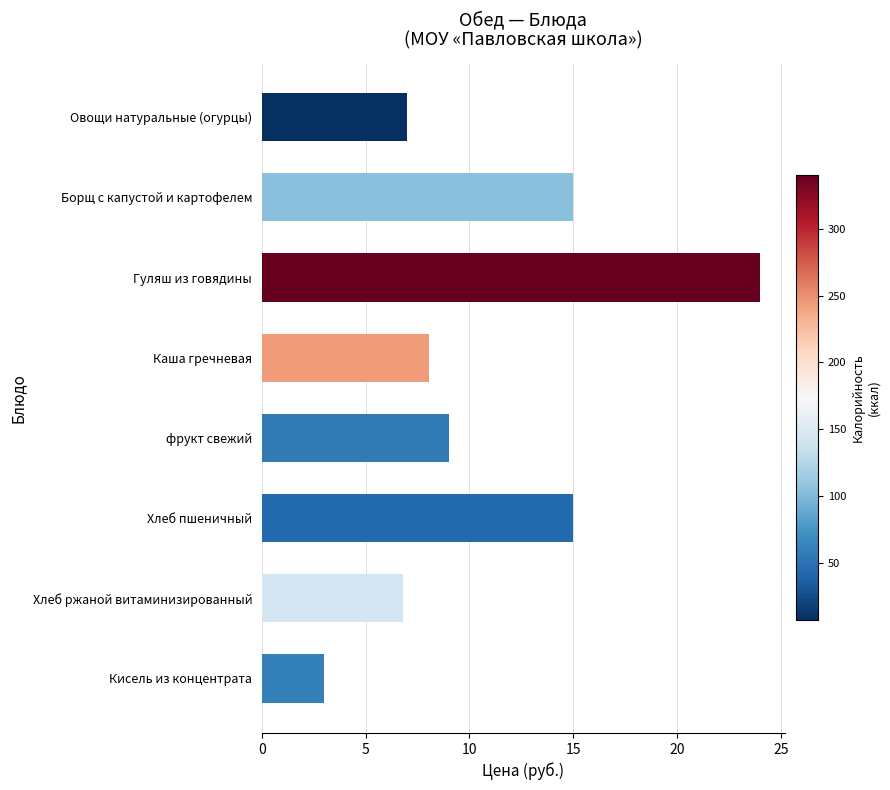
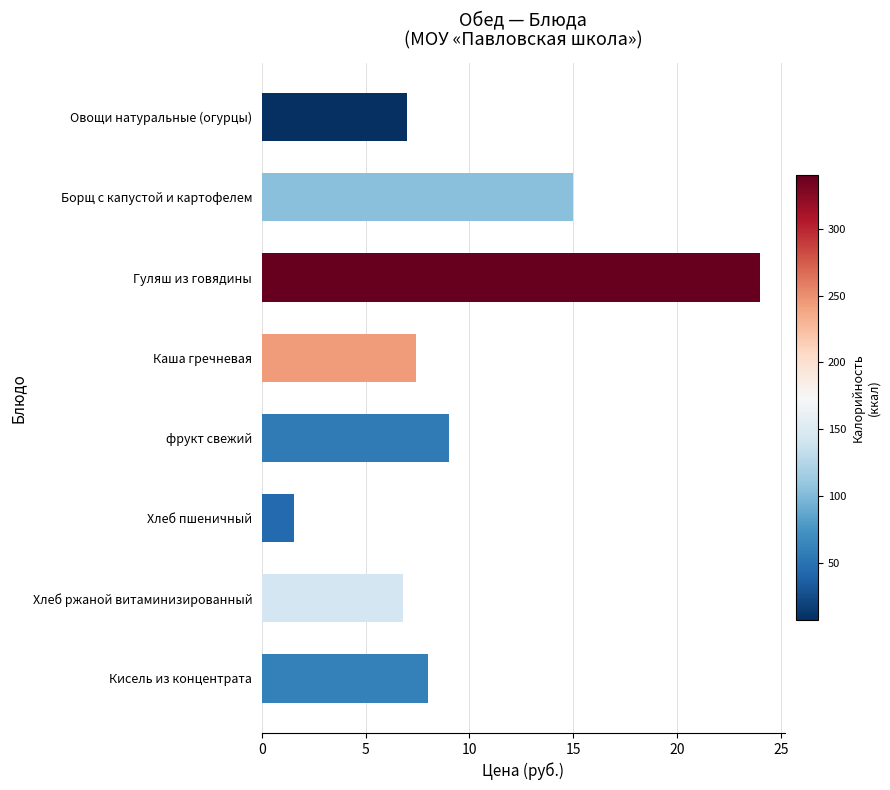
  {
    "Овощи натуральные (огурцы)": 7.0,
    "Борщ с капустой и картофелем": 15.0,
    "Гуляш из говядины": 24.0,
-   "Каша гречневая": 8.1,
+   "Каша гречневая": 7.4,
    "фрукт свежий": 9.0,
-   "Хлеб пшеничный": 15.0,
+   "Хлеб пшеничный": 1.6,
    "Хлеб ржаной витаминизированный": 6.8,
-   "Кисель из концентрата": 3
+   "Кисель из концентрата": 8
  }
